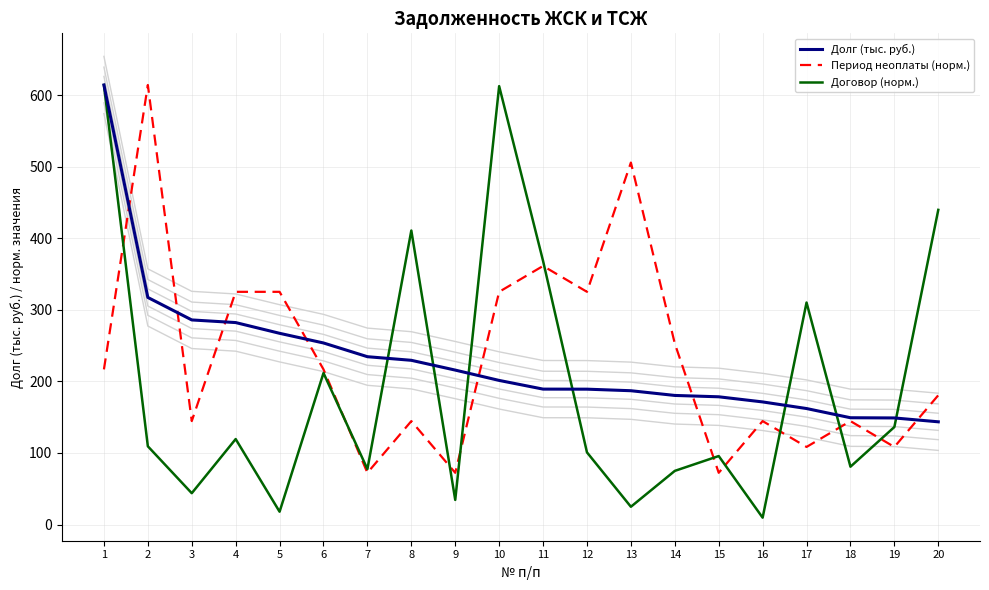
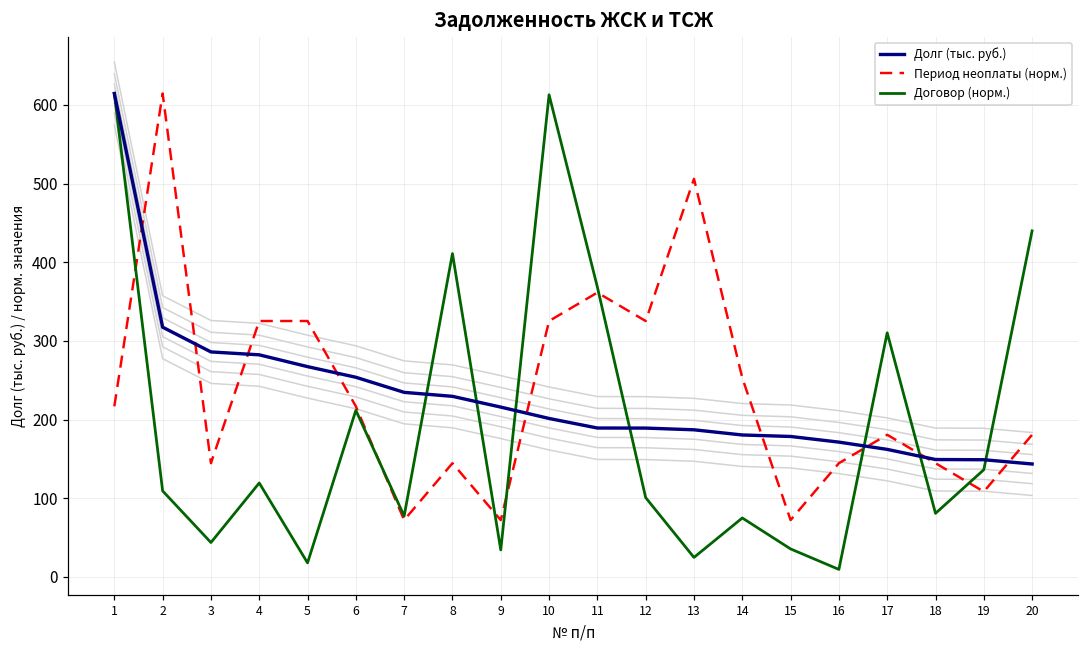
  {
    "Долг (тыс. руб.)": {
      "2": 320,
      "3": 290,
      "4": 280,
      "5": 270,
      "6": 250,
      "7": 230,
      "8": 230,
      "9": 220,
      "10": 200,
      "11": 190,
      "12": 190,
      "13": 190,
      "14": 180,
      "15": 180,
      "16": 170,
      "17": 160,
      "18": 150,
      "19": 150,
      "20": 140
    },
    "Период неоплаты (норм.)": {
      "1": 220,
      "2": 610,
      "3": 140,
      "5": 330,
      "7": 70,
      "8": 140,
      "9": 70,
      "10": 330,
      "11": 360,
      "12": 330,
      "13": 510,
      "14": 250,
      "15": 70,
-     "17": 110,
+     "17": 180,
      "18": 140
    },
    "Договор (норм.)": {
      "2": 110,
      "3": 40,
      "4": 120,
      "5": 20,
      "7": 80,
      "8": 410,
      "9": 30,
      "10": 610,
      "11": 370,
      "12": 100,
      "13": 20,
      "14": 70,
-     "15": 100,
+     "15": 40,
      "16": 10,
      "17": 310,
      "18": 80,
      "20": 440
    }
  }
